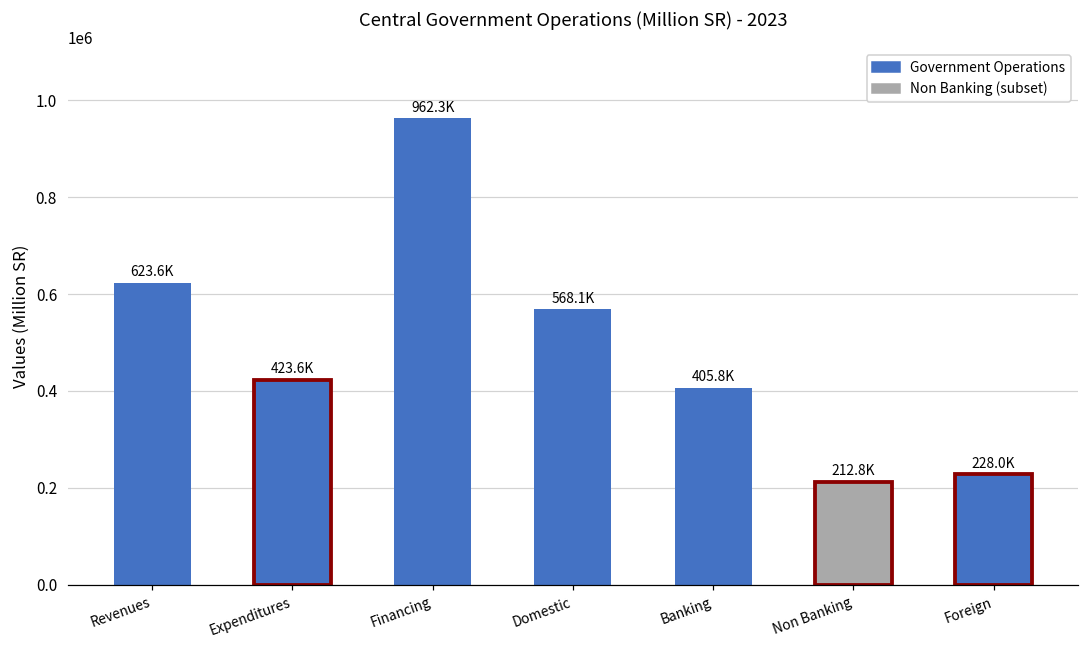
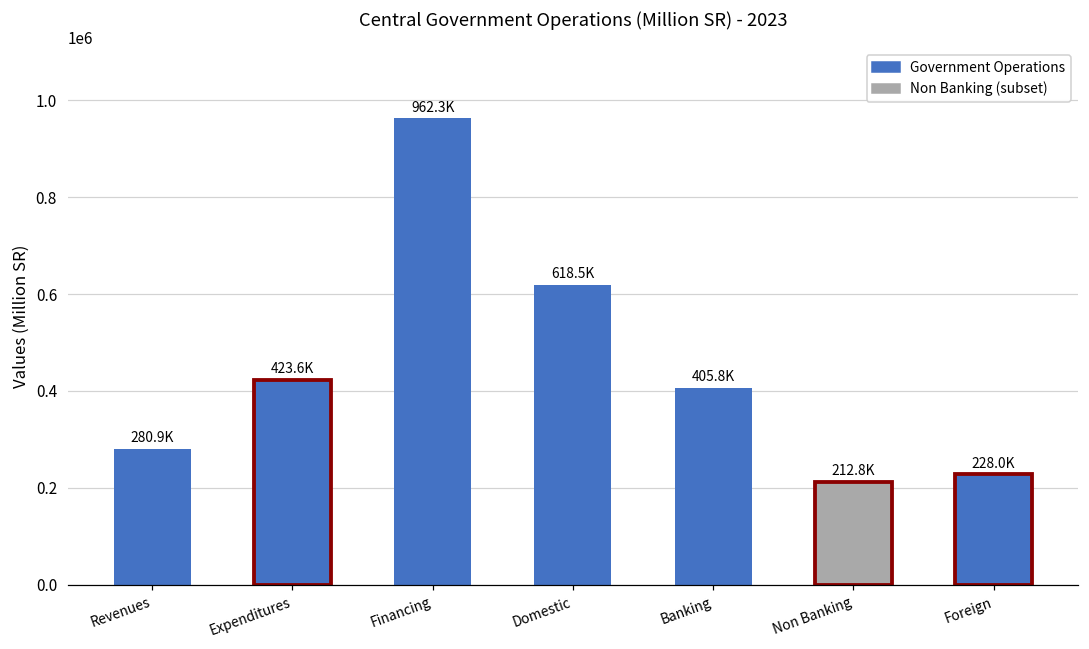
  {
-   "Revenues": "623.6K",
+   "Revenues": "280.9K",
    "Expenditures": "423.6K",
    "Financing": "962.3K",
-   "Domestic": "568.1K",
+   "Domestic": "618.5K",
    "Banking": "405.8K",
    "Non Banking": "212.8K",
    "Foreign": "228.0K"
  }
